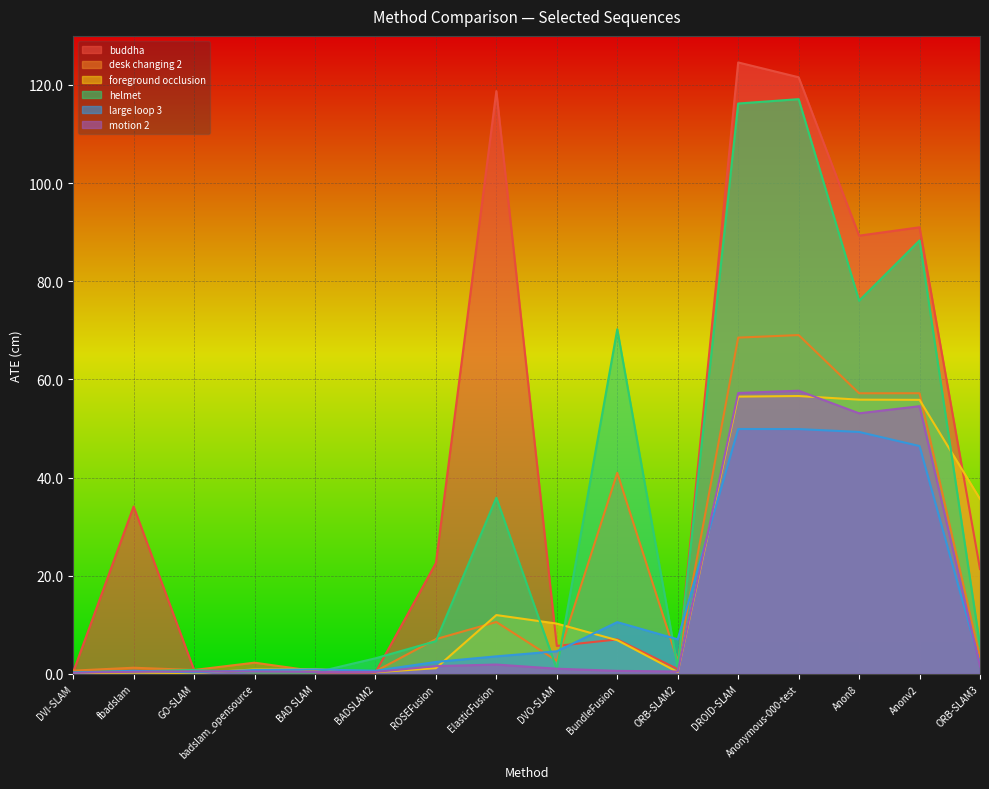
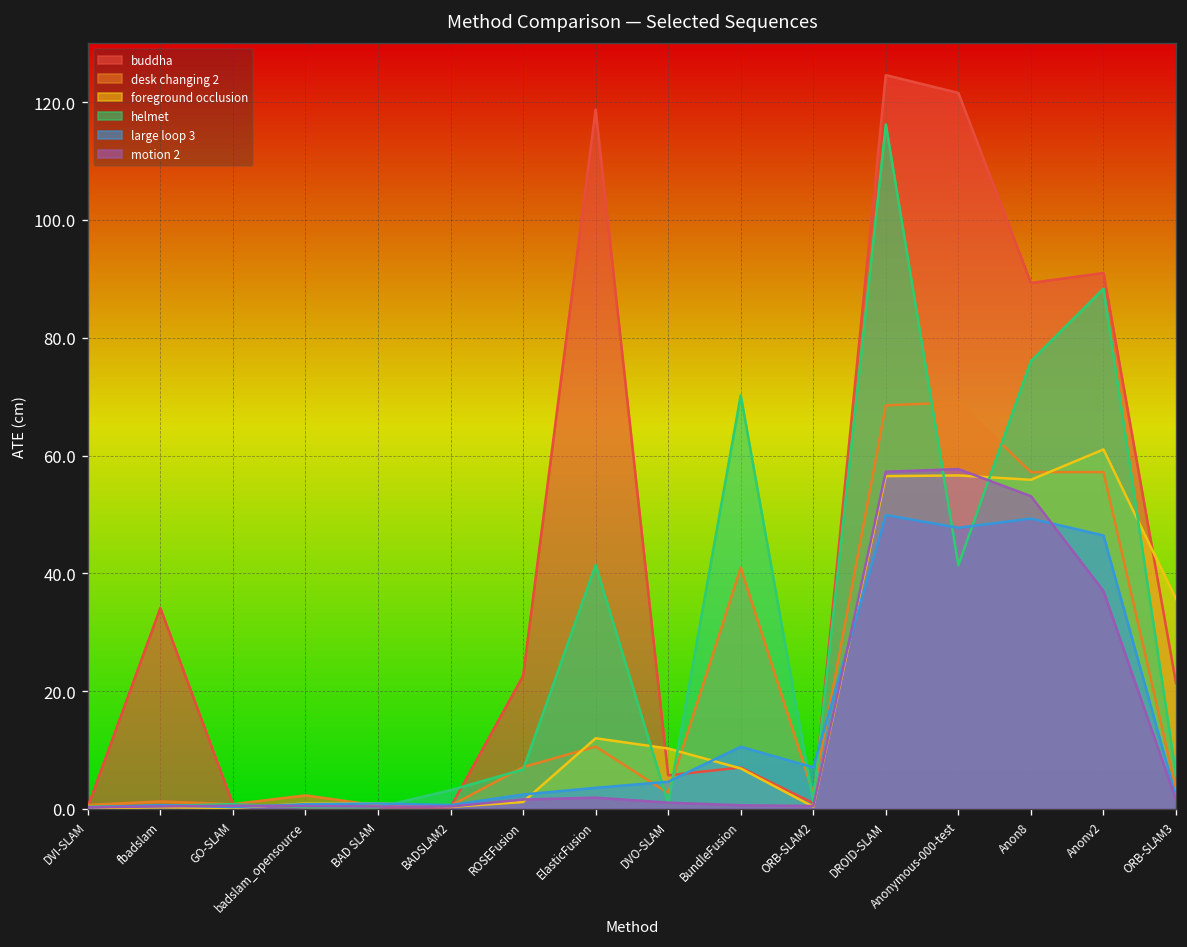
  {
    "foreground occlusion": {
      "ElasticFusion": 12,
      "DVO-SLAM": 10,
      "DROID-SLAM": 57,
      "Anonymous-000-test": 57,
      "Anon8": 56,
-     "Anonv2": 56,
+     "Anonv2": 61,
      "ORB-SLAM3": 36
    },
    "helmet": {
      "BADSLAM2": 3,
-     "ElasticFusion": 36,
+     "ElasticFusion": 41,
      "BundleFusion": 70,
      "DROID-SLAM": 116,
-     "Anonymous-000-test": 117,
+     "Anonymous-000-test": 41,
      "Anon8": 76,
      "Anonv2": 88,
      "ORB-SLAM3": 6
    },
    "large loop 3": {
      "ROSEFusion": 2,
      "ElasticFusion": 4,
      "DVO-SLAM": 5,
      "BundleFusion": 11,
      "ORB-SLAM2": 7,
      "DROID-SLAM": 50,
-     "Anonymous-000-test": 50,
+     "Anonymous-000-test": 48,
      "Anon8": 49,
      "Anonv2": 46,
      "ORB-SLAM3": 2
    },
    "motion 2": {
      "ElasticFusion": 2,
      "BundleFusion": 1,
      "DROID-SLAM": 57,
      "Anonymous-000-test": 58,
      "Anon8": 53,
-     "Anonv2": 55,
+     "Anonv2": 37,
      "ORB-SLAM3": 2
    }
  }
